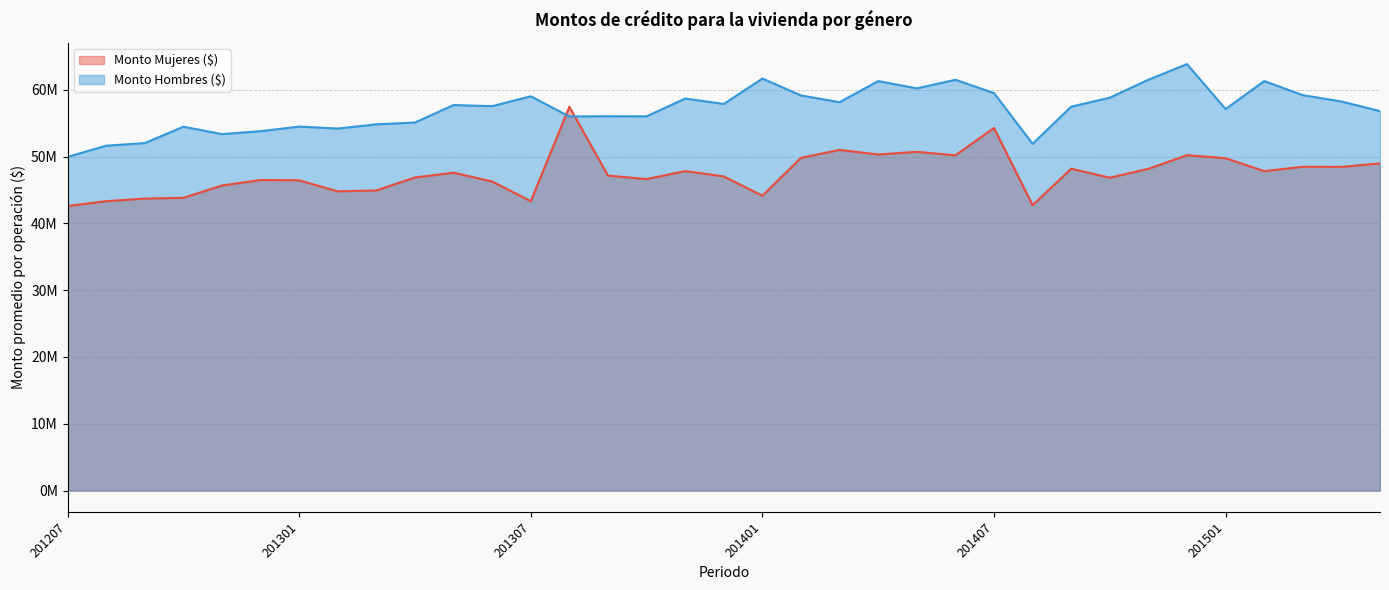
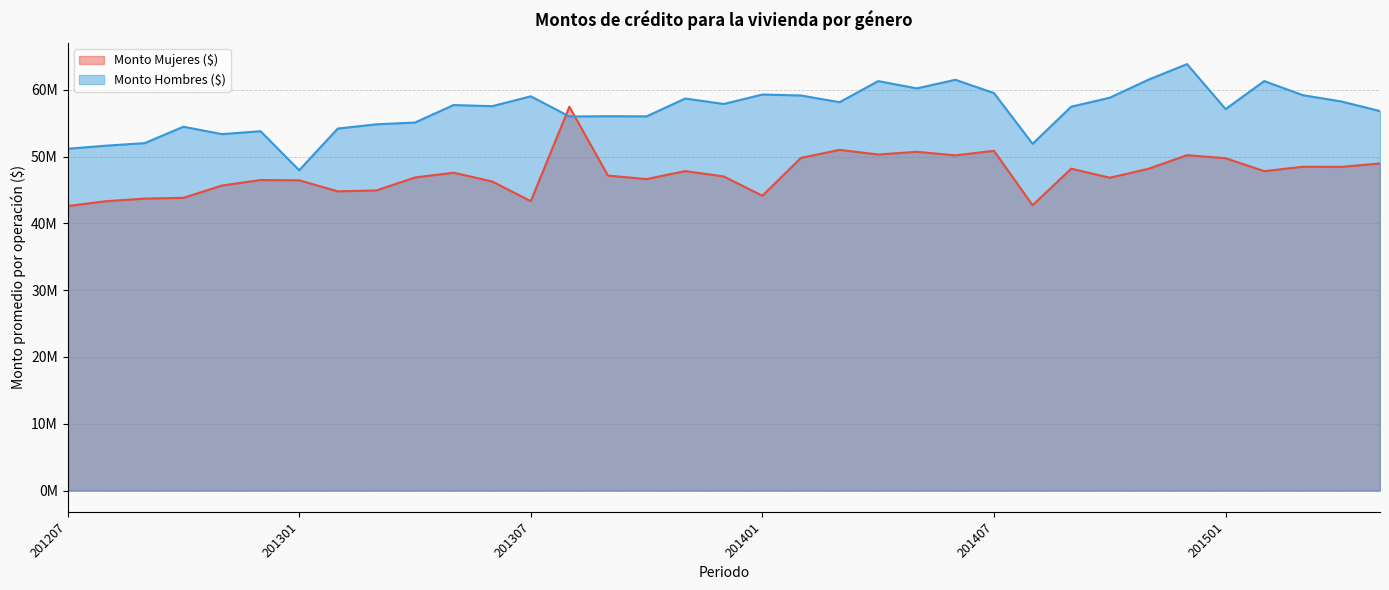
  {
    "Monto Mujeres ($)": {
      "201207": 43000000,
      "201301": 46000000,
      "201307": 43000000,
      "201401": 44000000,
-     "201407": 54000000,
+     "201407": 51000000,
      "201501": 50000000
    },
    "Monto Hombres ($)": {
-     "201207": 50000000,
-     "201301": 55000000,
+     "201207": 51000000,
+     "201301": 48000000,
      "201307": 59000000,
-     "201401": 62000000,
+     "201401": 59000000,
      "201407": 60000000,
      "201501": 57000000
    }
  }
